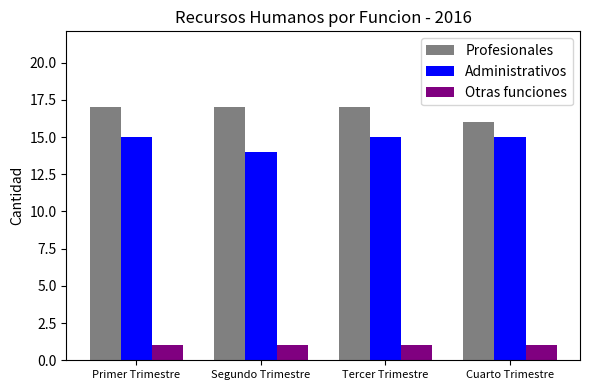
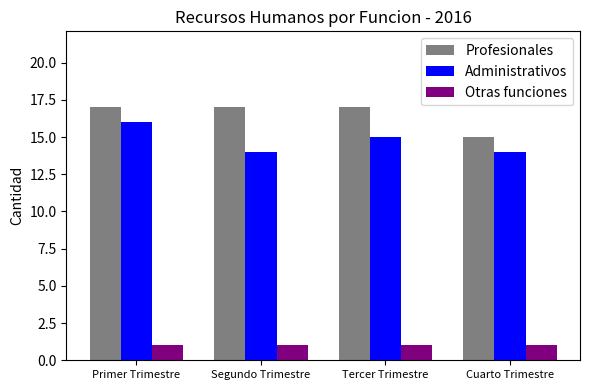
  {
    "Profesionales": {
      "Primer Trimestre": 17,
      "Segundo Trimestre": 17,
      "Tercer Trimestre": 17,
-     "Cuarto Trimestre": 16
+     "Cuarto Trimestre": 15
    },
    "Administrativos": {
-     "Primer Trimestre": 15,
+     "Primer Trimestre": 16,
      "Segundo Trimestre": 14,
      "Tercer Trimestre": 15,
-     "Cuarto Trimestre": 15
+     "Cuarto Trimestre": 14
    },
    "Otras funciones": {
      "Primer Trimestre": 1,
      "Segundo Trimestre": 1,
      "Tercer Trimestre": 1,
      "Cuarto Trimestre": 1
    }
  }
